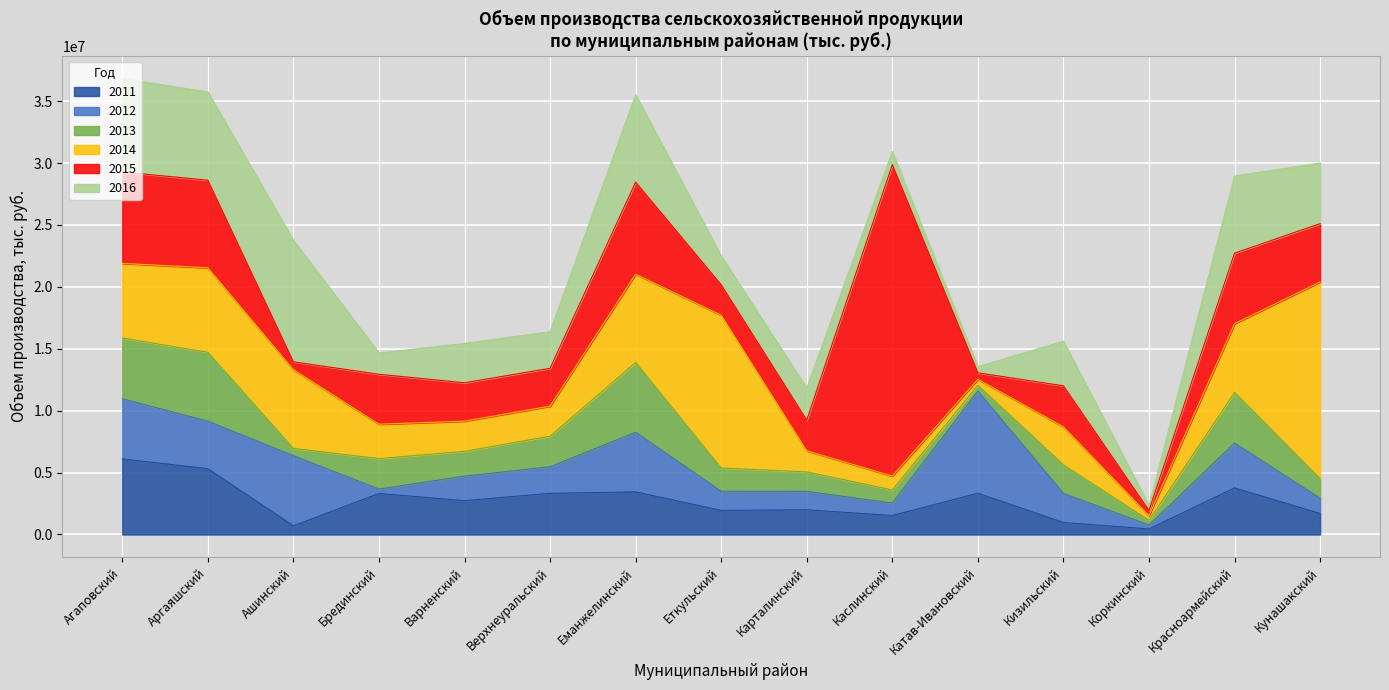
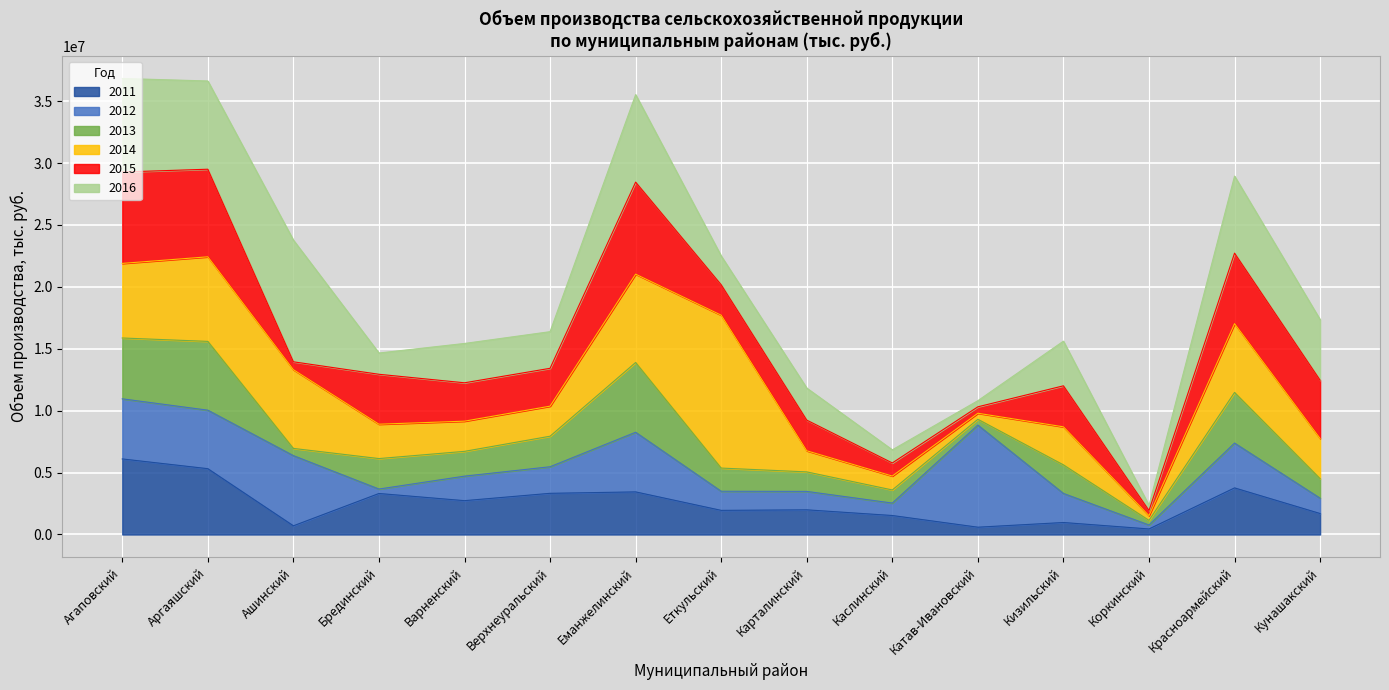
  {
    "2011": {
      "Агаповский": 6100000,
      "Аргаяшский": 5300000,
      "Ашинский": 700000,
      "Брединский": 3300000,
      "Варненский": 2700000,
      "Верхнеуральский": 3300000,
      "Еманжелинский": 3400000,
      "Еткульский": 1900000,
      "Карталинский": 2000000,
      "Каслинский": 1500000,
-     "Катав-Ивановский": 3300000,
+     "Катав-Ивановский": 600000,
      "Кизильский": 1000000,
      "Коркинский": 400000,
      "Красноармейский": 3800000,
      "Кунашакский": 1700000
    },
    "2012": {
      "Агаповский": 4900000,
-     "Аргаяшский": 3800000,
+     "Аргаяшский": 4700000,
      "Ашинский": 5700000,
      "Брединский": 400000,
      "Варненский": 2000000,
      "Верхнеуральский": 2100000,
      "Еманжелинский": 4800000,
      "Еткульский": 1500000,
      "Карталинский": 1500000,
      "Каслинский": 1000000,
      "Катав-Ивановский": 8200000,
      "Кизильский": 2300000,
      "Коркинский": 300000,
      "Красноармейский": 3600000,
      "Кунашакский": 1200000
    },
    "2013": {
      "Агаповский": 4900000,
      "Аргаяшский": 5600000,
      "Ашинский": 600000,
      "Брединский": 2500000,
      "Варненский": 2000000,
      "Верхнеуральский": 2500000,
      "Еманжелинский": 5600000,
      "Еткульский": 1900000,
      "Карталинский": 1600000,
      "Каслинский": 1100000,
      "Катав-Ивановский": 500000,
      "Кизильский": 2300000,
      "Коркинский": 400000,
      "Красноармейский": 4100000,
      "Кунашакский": 1600000
    },
    "2014": {
      "Агаповский": 6000000,
      "Аргаяшский": 6800000,
      "Ашинский": 6400000,
      "Брединский": 2800000,
      "Варненский": 2400000,
      "Верхнеуральский": 2400000,
      "Еманжелинский": 7100000,
      "Еткульский": 12300000,
      "Карталинский": 1700000,
      "Каслинский": 1100000,
      "Катав-Ивановский": 500000,
      "Кизильский": 3100000,
      "Коркинский": 400000,
      "Красноармейский": 5600000,
-     "Кунашакский": 15900000
+     "Кунашакский": 3200000
    },
    "2015": {
      "Аргаяшский": 7100000,
      "Ашинский": 600000,
      "Брединский": 4000000,
      "Варненский": 3100000,
      "Верхнеуральский": 3100000,
      "Еманжелинский": 7400000,
      "Еткульский": 2500000,
      "Карталинский": 2500000,
-     "Каслинский": 25200000,
+     "Каслинский": 1100000,
      "Катав-Ивановский": 500000,
      "Кизильский": 3300000,
      "Коркинский": 400000,
      "Красноармейский": 5700000,
      "Кунашакский": 4700000
    },
    "2016": {
      "Аргаяшский": 7100000,
      "Ашинский": 9800000,
      "Брединский": 1700000,
      "Варненский": 3200000,
      "Верхнеуральский": 3000000,
      "Еманжелинский": 7100000,
      "Еткульский": 2300000,
      "Карталинский": 2600000,
      "Каслинский": 1100000,
      "Катав-Ивановский": 500000,
      "Кизильский": 3600000,
      "Коркинский": 400000,
      "Красноармейский": 6200000,
      "Кунашакский": 4900000
    }
  }
